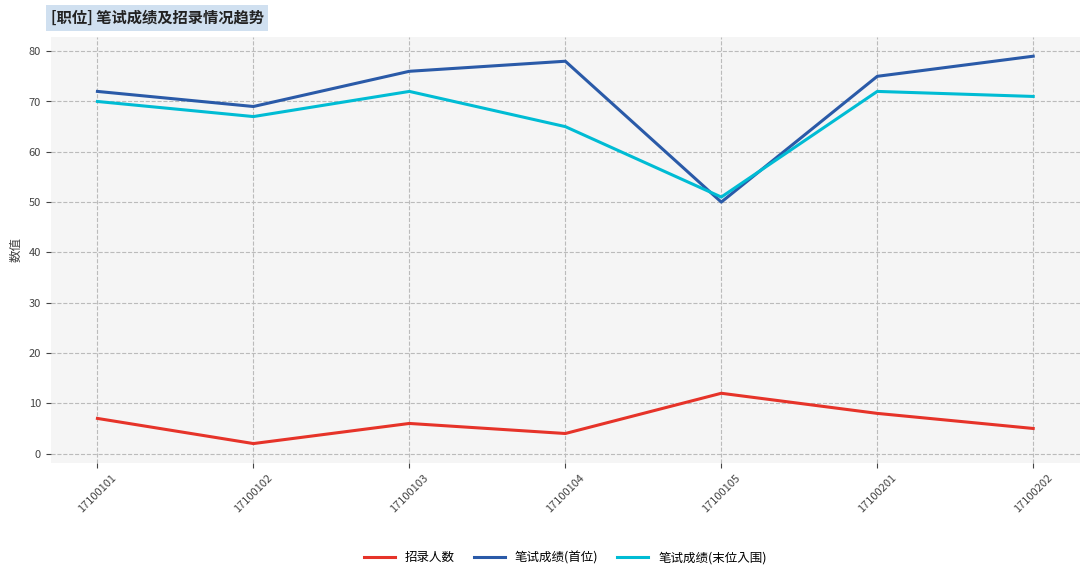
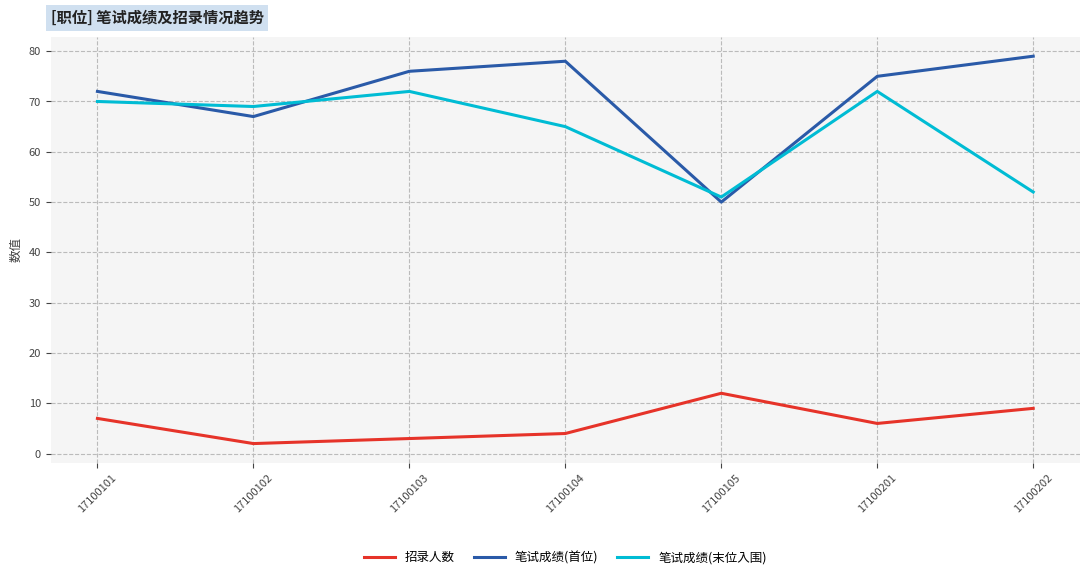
  {
    "招录人数": {
      "17100101": 7,
      "17100102": 2,
-     "17100103": 6,
+     "17100103": 3,
      "17100104": 4,
      "17100105": 12,
-     "17100201": 8,
-     "17100202": 5
+     "17100201": 6,
+     "17100202": 9
    },
    "笔试成绩(首位)": {
      "17100101": 72,
-     "17100102": 69,
+     "17100102": 67,
      "17100103": 76,
      "17100104": 78,
      "17100105": 50,
      "17100201": 75,
      "17100202": 79
    },
    "笔试成绩(末位入围)": {
      "17100101": 70,
-     "17100102": 67,
+     "17100102": 69,
      "17100103": 72,
      "17100104": 65,
      "17100105": 51,
      "17100201": 72,
-     "17100202": 71
+     "17100202": 52
    }
  }
